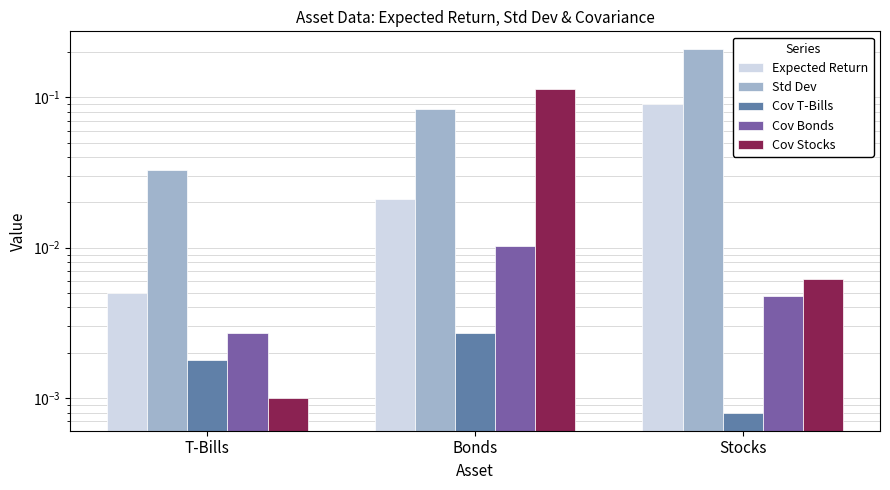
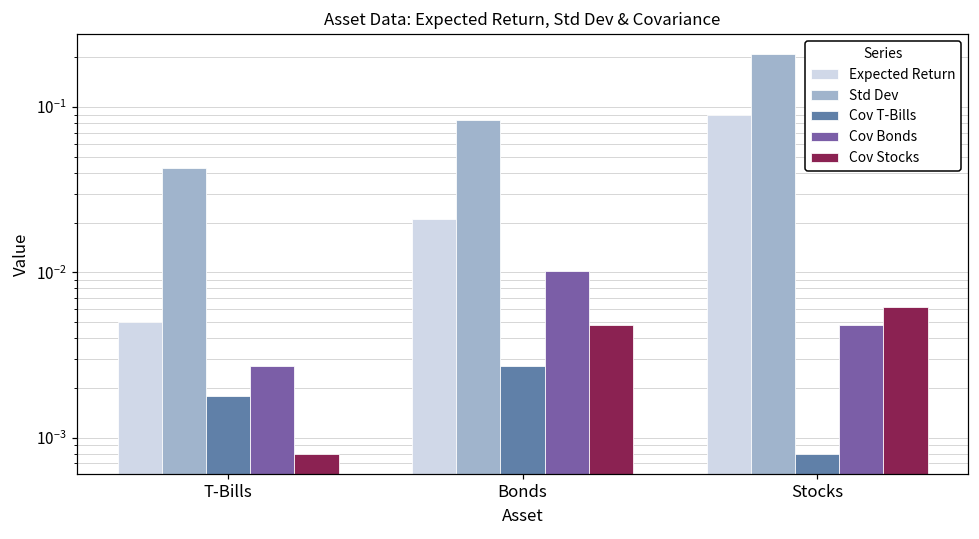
  {
    "Expected Return": {
      "T-Bills": 0.0050,
      "Bonds": 0.021,
      "Stocks": 0.09
    },
    "Std Dev": {
-     "T-Bills": 0.033,
+     "T-Bills": 0.043,
      "Bonds": 0.08,
      "Stocks": 0.21
    },
    "Cov Stocks": {
-     "T-Bills": 0.0010,
-     "Bonds": 0.11,
+     "T-Bills": 0.0008,
+     "Bonds": 0.0048,
      "Stocks": 0.0062
    }
  }
